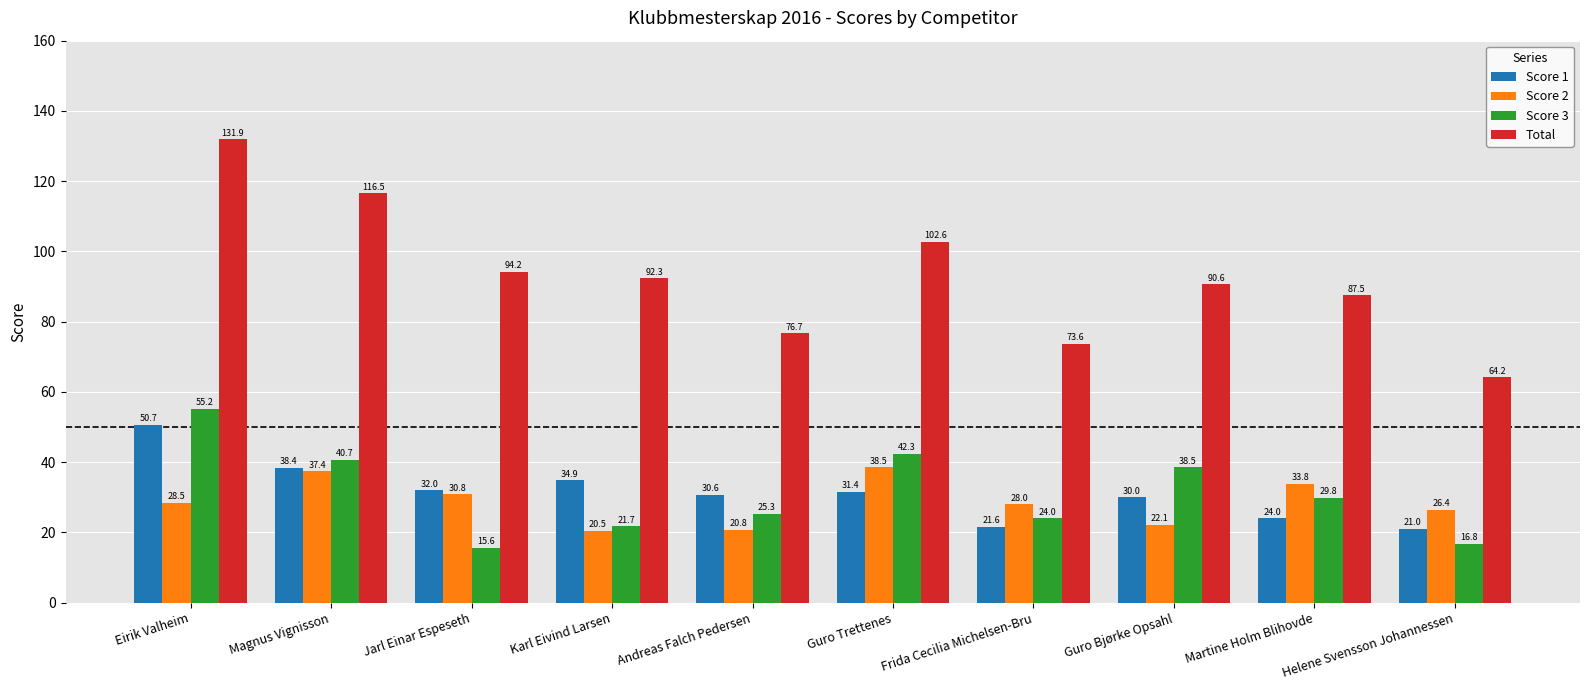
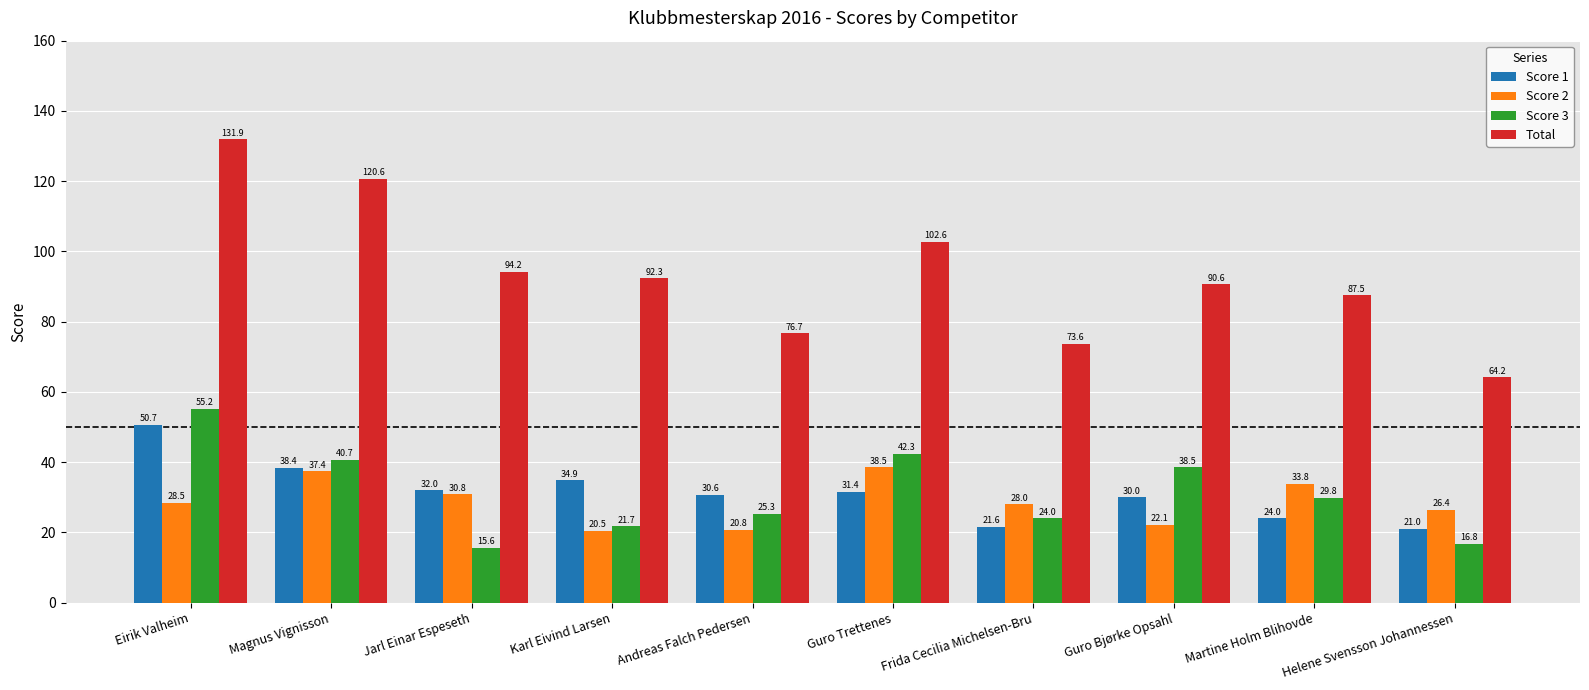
  {
    "Score 1": {
      "Eirik Valheim": 50.7,
      "Magnus Vignisson": 38.4,
      "Jarl Einar Espeseth": 32.0,
      "Karl Eivind Larsen": 34.9,
      "Andreas Falch Pedersen": 30.6,
      "Guro Trettenes": 31.4,
      "Frida Cecilia Michelsen-Bru": 21.6,
      "Guro Bjørke Opsahl": 30.0,
      "Martine Holm Blihovde": 24.0,
      "Helene Svensson Johannessen": 21.0
    },
    "Score 2": {
      "Eirik Valheim": 28.5,
      "Magnus Vignisson": 37.4,
      "Jarl Einar Espeseth": 30.8,
      "Karl Eivind Larsen": 20.5,
      "Andreas Falch Pedersen": 20.8,
      "Guro Trettenes": 38.5,
      "Frida Cecilia Michelsen-Bru": 28.0,
      "Guro Bjørke Opsahl": 22.1,
      "Martine Holm Blihovde": 33.8,
      "Helene Svensson Johannessen": 26.4
    },
    "Score 3": {
      "Eirik Valheim": 55.2,
      "Magnus Vignisson": 40.7,
      "Jarl Einar Espeseth": 15.6,
      "Karl Eivind Larsen": 21.7,
      "Andreas Falch Pedersen": 25.3,
      "Guro Trettenes": 42.3,
      "Frida Cecilia Michelsen-Bru": 24.0,
      "Guro Bjørke Opsahl": 38.5,
      "Martine Holm Blihovde": 29.8,
      "Helene Svensson Johannessen": 16.8
    },
    "Total": {
      "Eirik Valheim": 131.9,
-     "Magnus Vignisson": 116.5,
+     "Magnus Vignisson": 120.6,
      "Jarl Einar Espeseth": 94.2,
      "Karl Eivind Larsen": 92.3,
      "Andreas Falch Pedersen": 76.7,
      "Guro Trettenes": 102.6,
      "Frida Cecilia Michelsen-Bru": 73.6,
      "Guro Bjørke Opsahl": 90.6,
      "Martine Holm Blihovde": 87.5,
      "Helene Svensson Johannessen": 64.2
    }
  }
